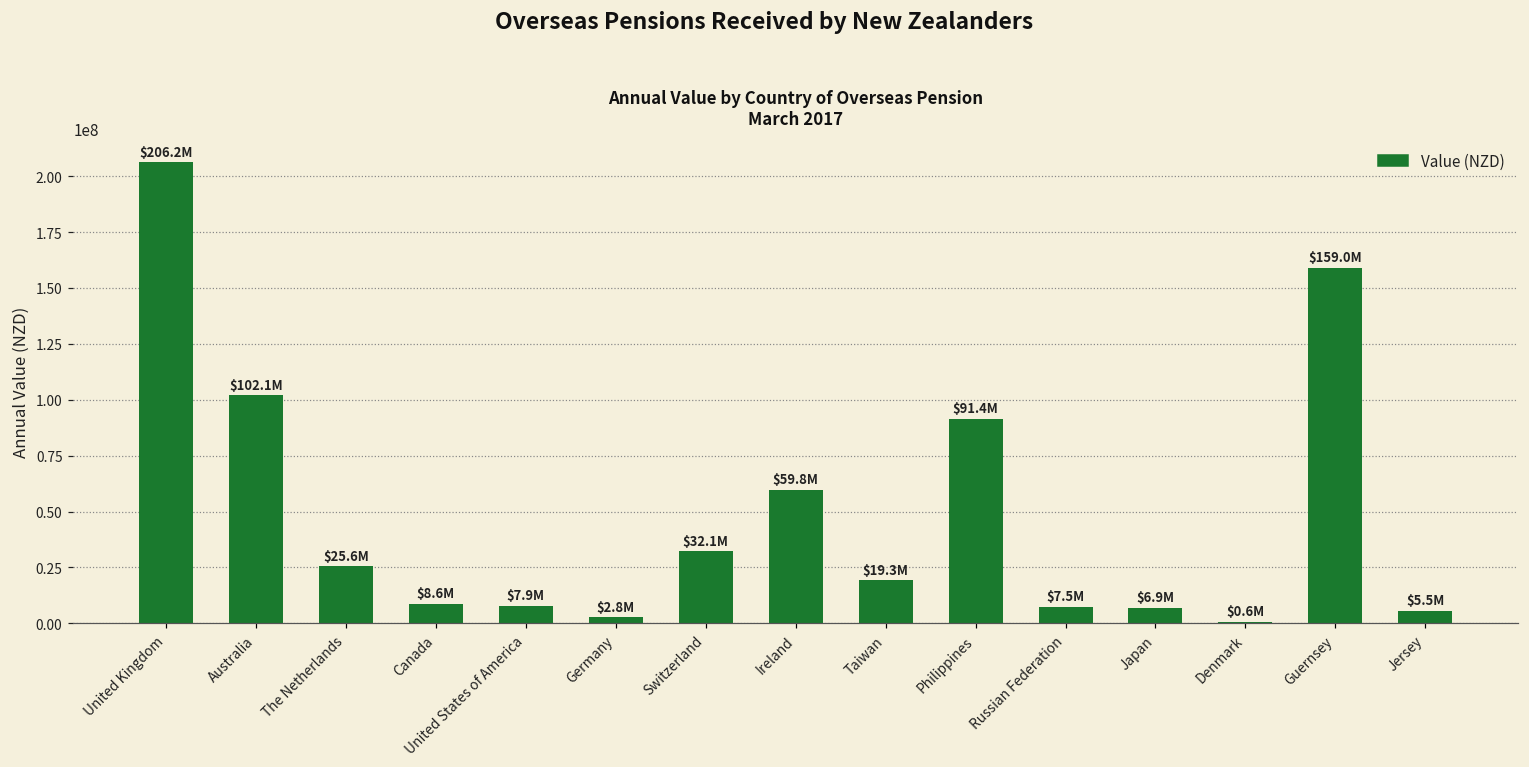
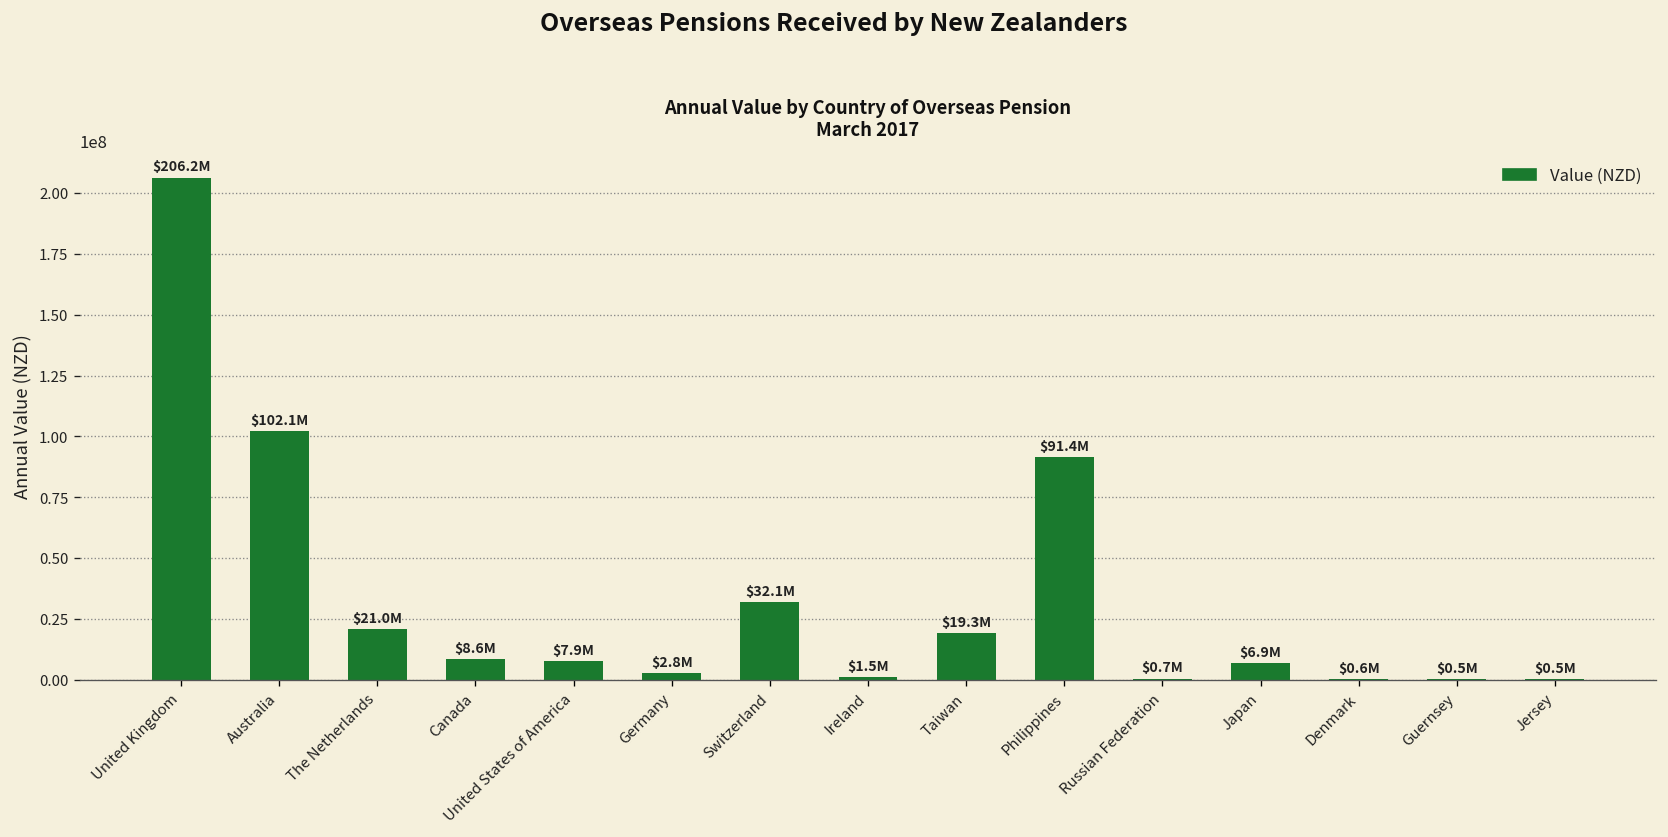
  {
    "United Kingdom": "$206.2M",
    "Australia": "$102.1M",
-   "The Netherlands": "$25.6M",
+   "The Netherlands": "$21.0M",
    "Canada": "$8.6M",
    "United States of America": "$7.9M",
    "Germany": "$2.8M",
    "Switzerland": "$32.1M",
-   "Ireland": "$59.8M",
+   "Ireland": "$1.5M",
    "Taiwan": "$19.3M",
    "Philippines": "$91.4M",
-   "Russian Federation": "$7.5M",
+   "Russian Federation": "$0.7M",
    "Japan": "$6.9M",
    "Denmark": "$0.6M",
-   "Guernsey": "$159.0M",
-   "Jersey": "$5.5M"
+   "Guernsey": "$0.5M",
+   "Jersey": "$0.5M"
  }
